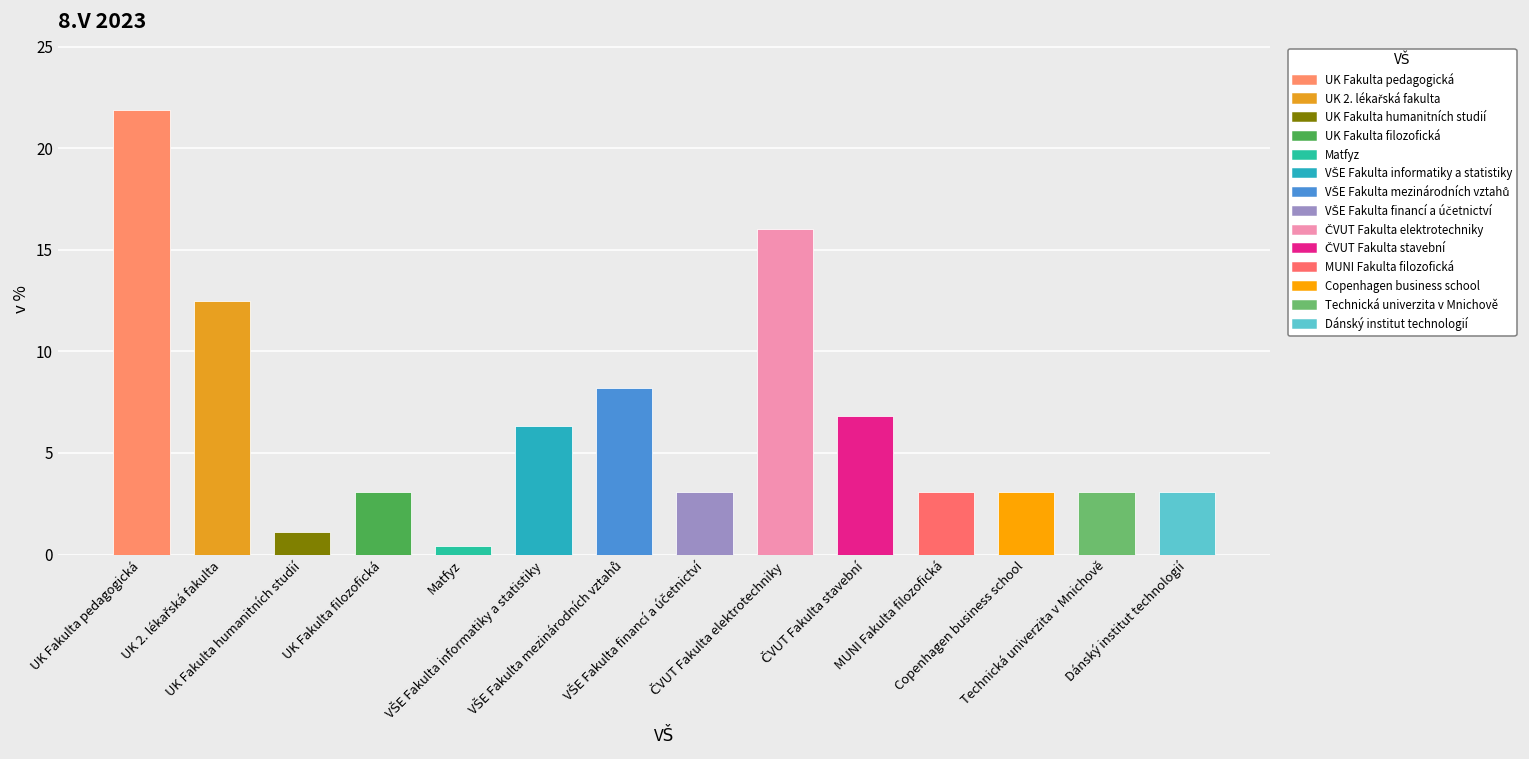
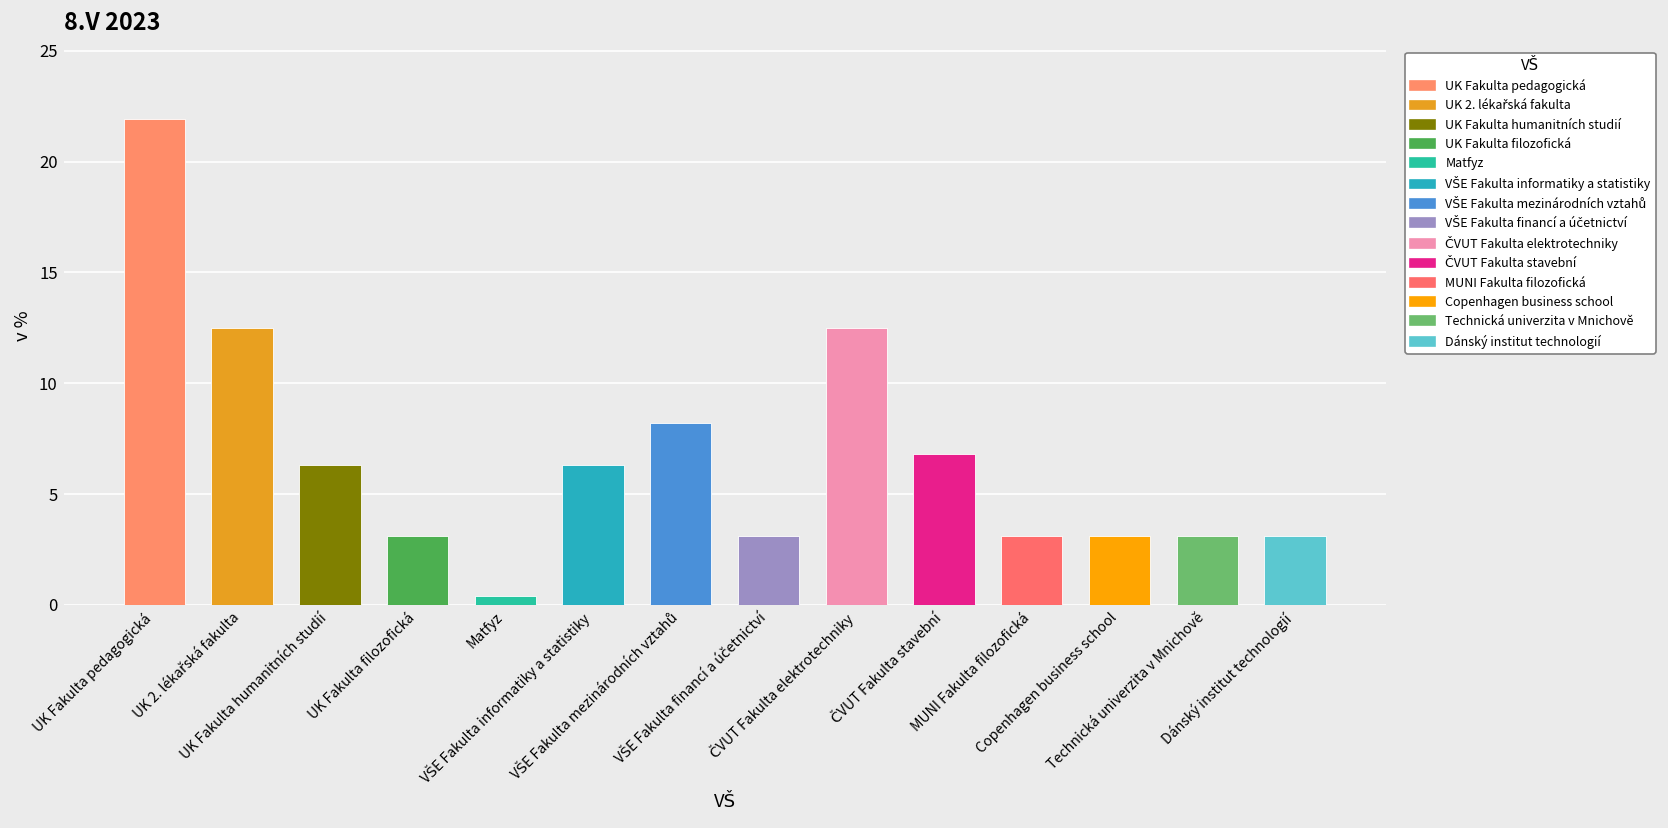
  {
    "UK Fakulta pedagogická": 21.9,
    "UK 2. lékařská fakulta": 12.5,
-   "UK Fakulta humanitních studií": 1.1,
+   "UK Fakulta humanitních studií": 6.3,
    "UK Fakulta filozofická": 3.1,
    "Matfyz": 0.4,
    "VŠE Fakulta informatiky a statistiky": 6.3,
    "VŠE Fakulta mezinárodních vztahů": 8.2,
    "VŠE Fakulta financí a účetnictví": 3.1,
-   "ČVUT Fakulta elektrotechniky": 16.0,
+   "ČVUT Fakulta elektrotechniky": 12.5,
    "ČVUT Fakulta stavební": 6.8,
    "MUNI Fakulta filozofická": 3.1,
    "Copenhagen business school": 3.1,
    "Technická univerzita v Mnichově": 3.1,
    "Dánský institut technologií": 3.1
  }
